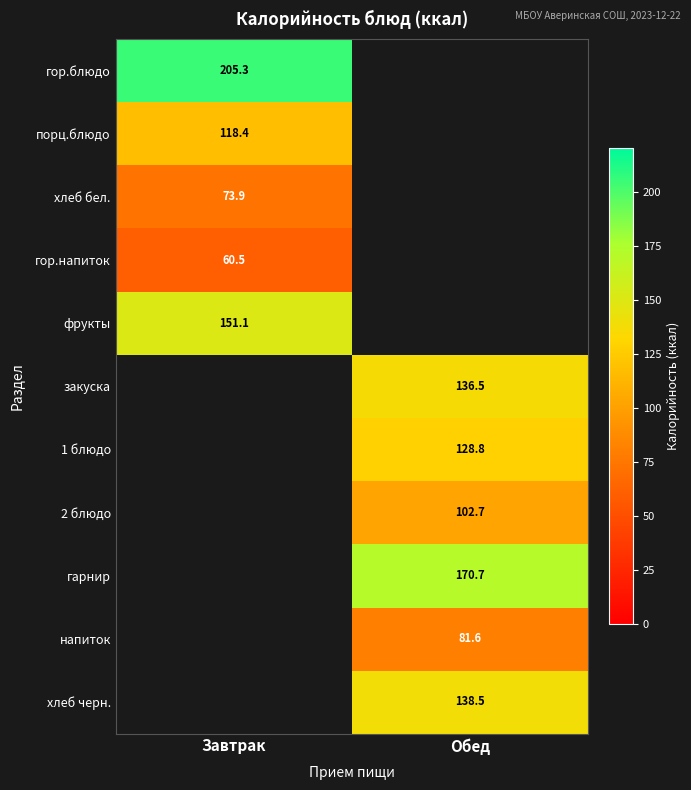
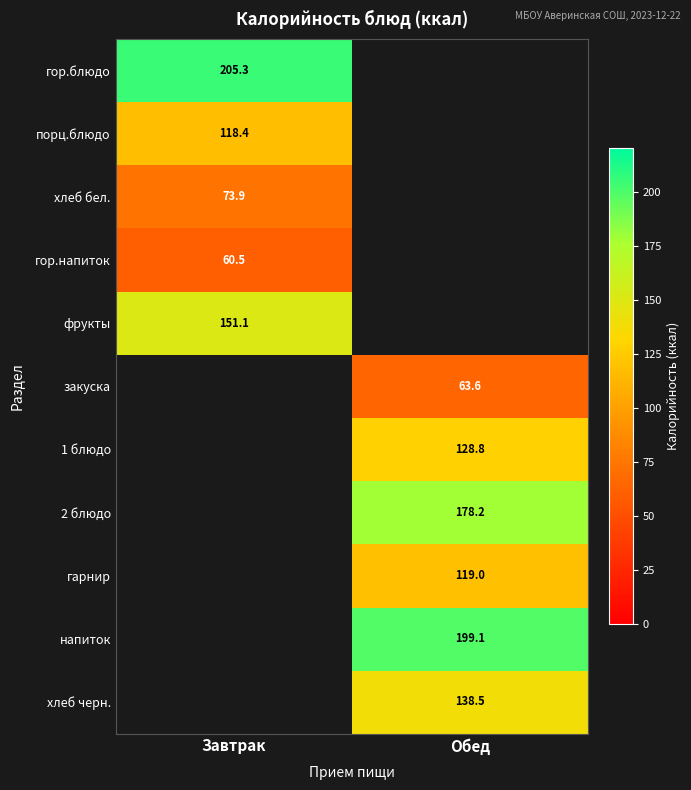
  {
    "гор.блюдо": {
      "Завтрак": 205.3
    },
    "порц.блюдо": {
      "Завтрак": 118.4
    },
    "хлеб бел.": {
      "Завтрак": 73.9
    },
    "гор.напиток": {
      "Завтрак": 60.5
    },
    "фрукты": {
      "Завтрак": 151.1
    },
    "закуска": {
-     "Обед": 136.5
+     "Обед": 63.6
    },
    "1 блюдо": {
      "Обед": 128.8
    },
    "2 блюдо": {
-     "Обед": 102.7
+     "Обед": 178.2
    },
    "гарнир": {
-     "Обед": 170.7
+     "Обед": 119.0
    },
    "напиток": {
-     "Обед": 81.6
+     "Обед": 199.1
    },
    "хлеб черн.": {
      "Обед": 138.5
    }
  }
